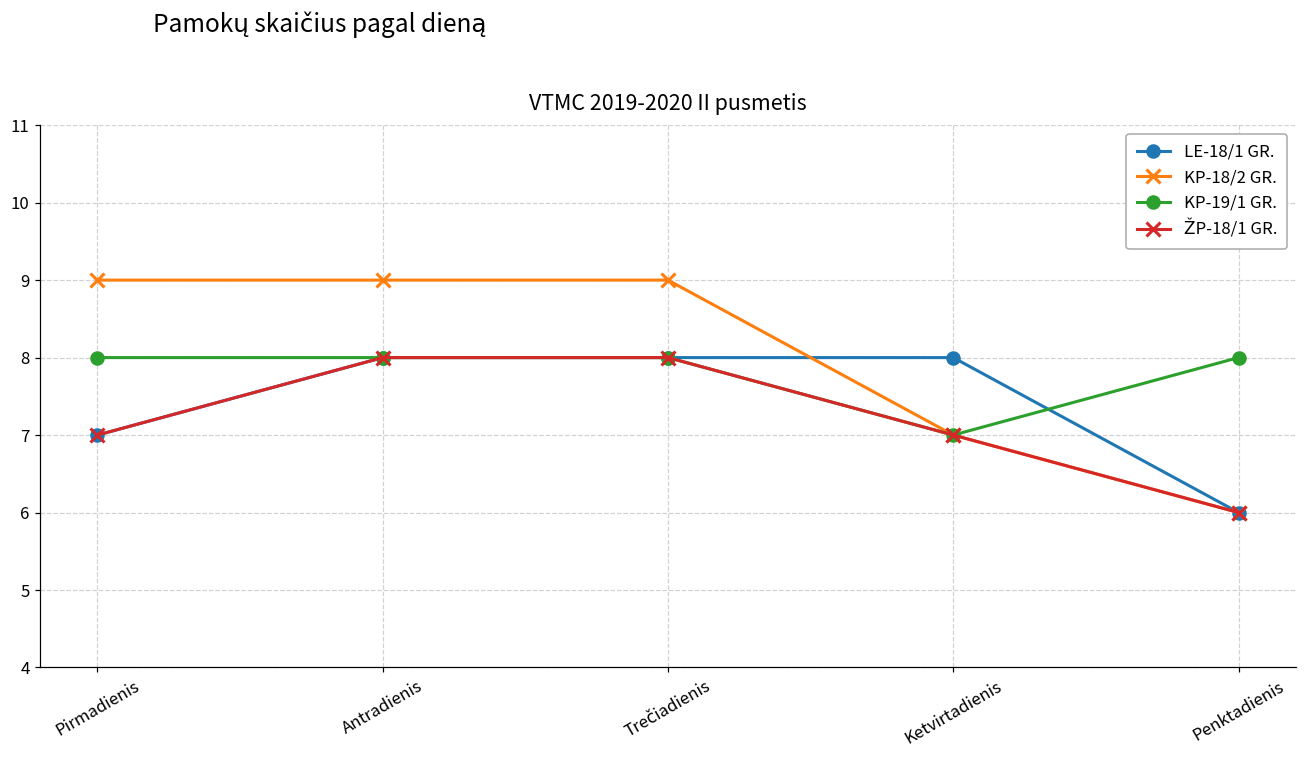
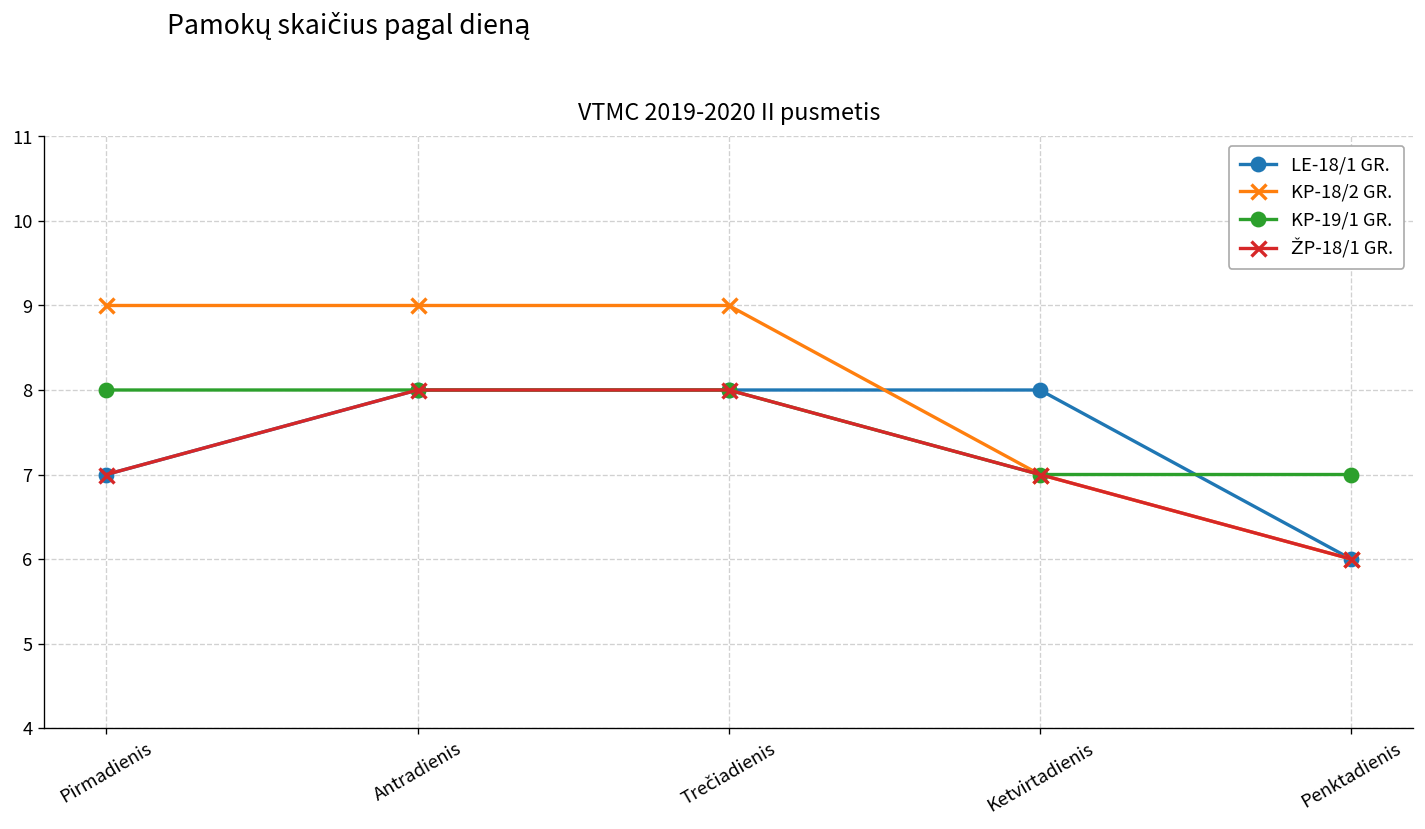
  {
    "LE-18/1 GR.": {
      "Ketvirtadienis": 8
    },
    "KP-18/2 GR.": {
      "Pirmadienis": 9,
      "Antradienis": 9,
      "Trečiadienis": 9
    },
    "KP-19/1 GR.": {
      "Pirmadienis": 8,
-     "Penktadienis": 8
+     "Penktadienis": 7
    }
  }
